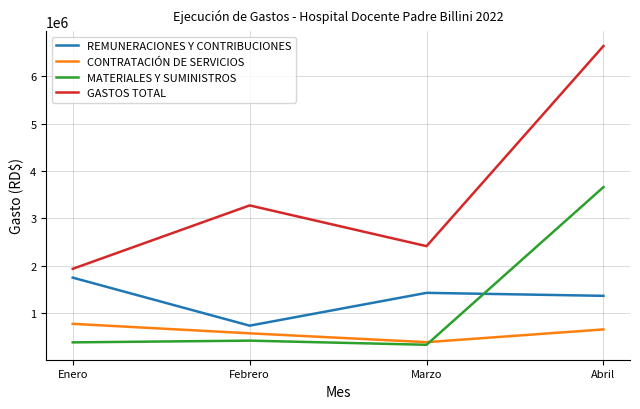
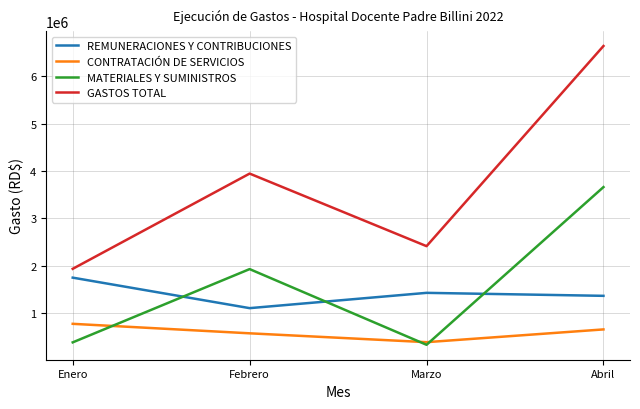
  {
    "REMUNERACIONES Y CONTRIBUCIONES": {
      "Enero": 1800000,
-     "Febrero": 700000,
+     "Febrero": 1100000,
      "Marzo": 1400000,
      "Abril": 1400000
    },
    "CONTRATACIÓN DE SERVICIOS": {
      "Enero": 800000,
      "Febrero": 600000,
      "Marzo": 400000,
      "Abril": 700000
    },
    "MATERIALES Y SUMINISTROS": {
      "Enero": 400000,
-     "Febrero": 400000,
+     "Febrero": 1900000,
      "Marzo": 300000,
      "Abril": 3700000
    },
    "GASTOS TOTAL": {
      "Enero": 1900000,
-     "Febrero": 3300000,
+     "Febrero": 3900000,
      "Marzo": 2400000,
      "Abril": 6600000
    }
  }
